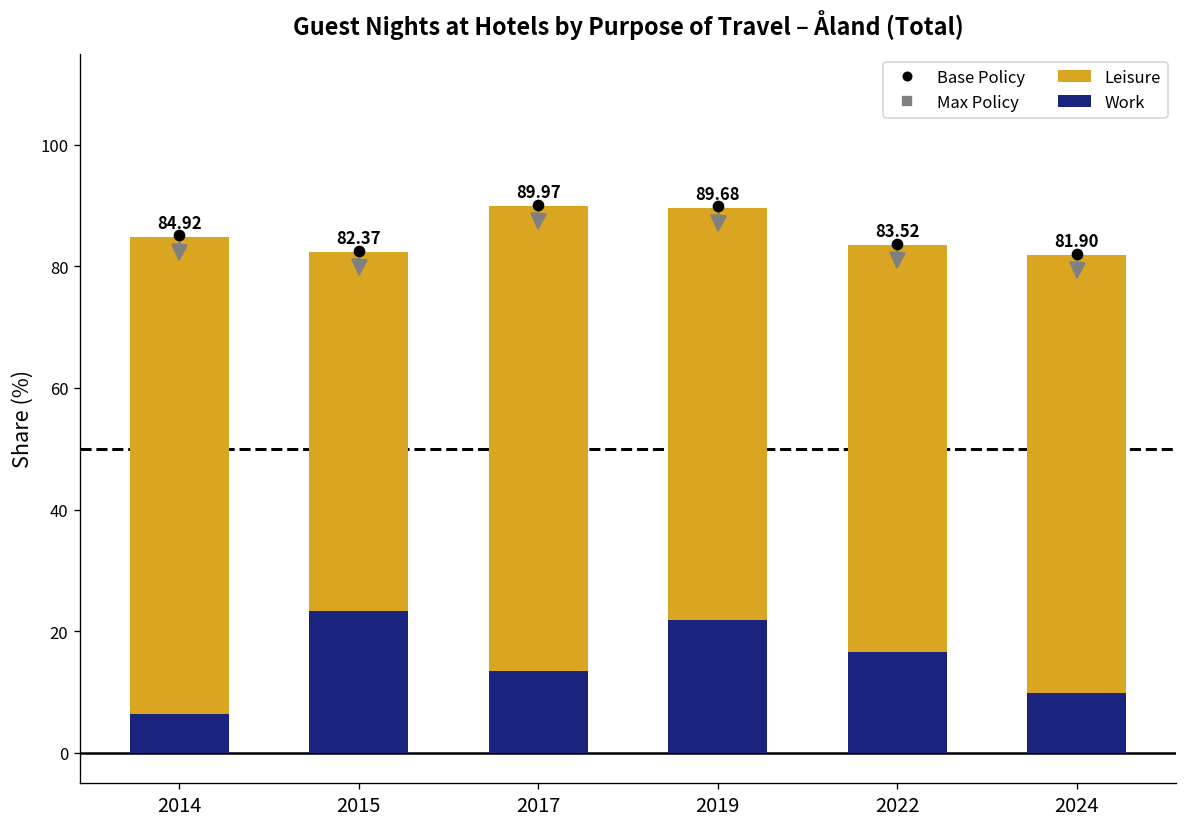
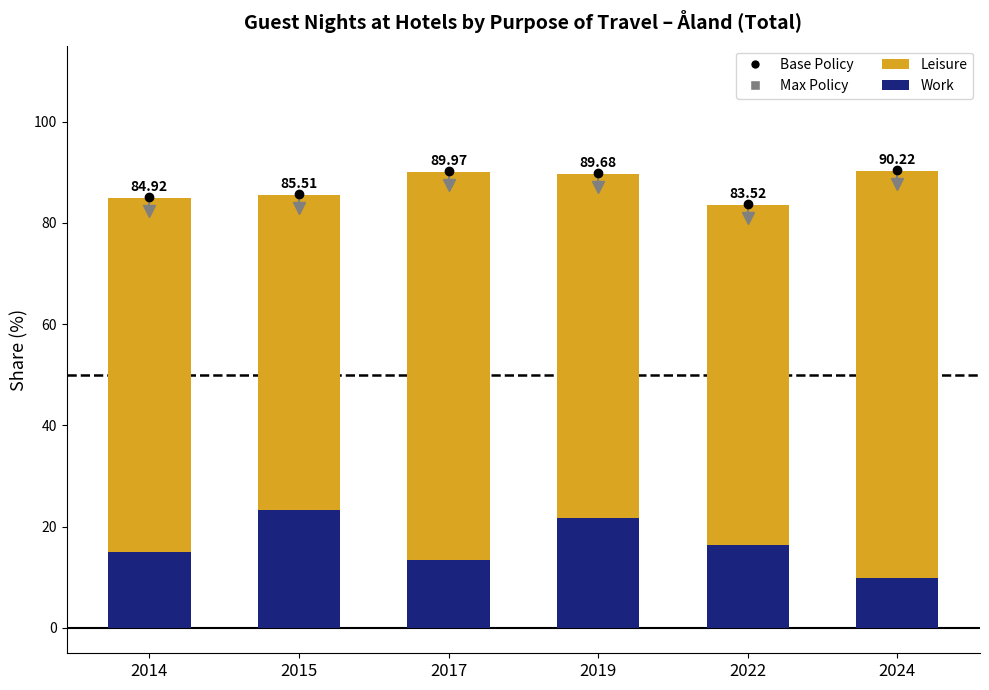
  {
    "Leisure": {
      "2014": 84.92,
-     "2015": 82.37,
+     "2015": 85.51,
      "2017": 89.97,
      "2019": 89.68,
      "2022": 83.52,
-     "2024": 81.90
+     "2024": 90.22
    },
    "Work": {
-     "2014": 6
+     "2014": 15
    }
  }
